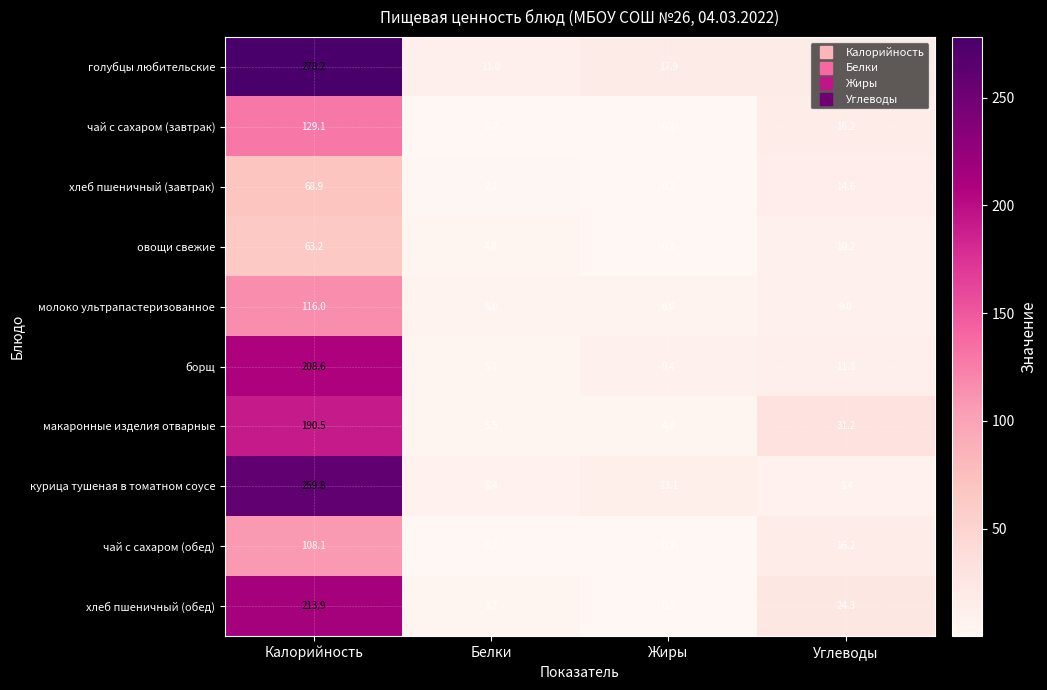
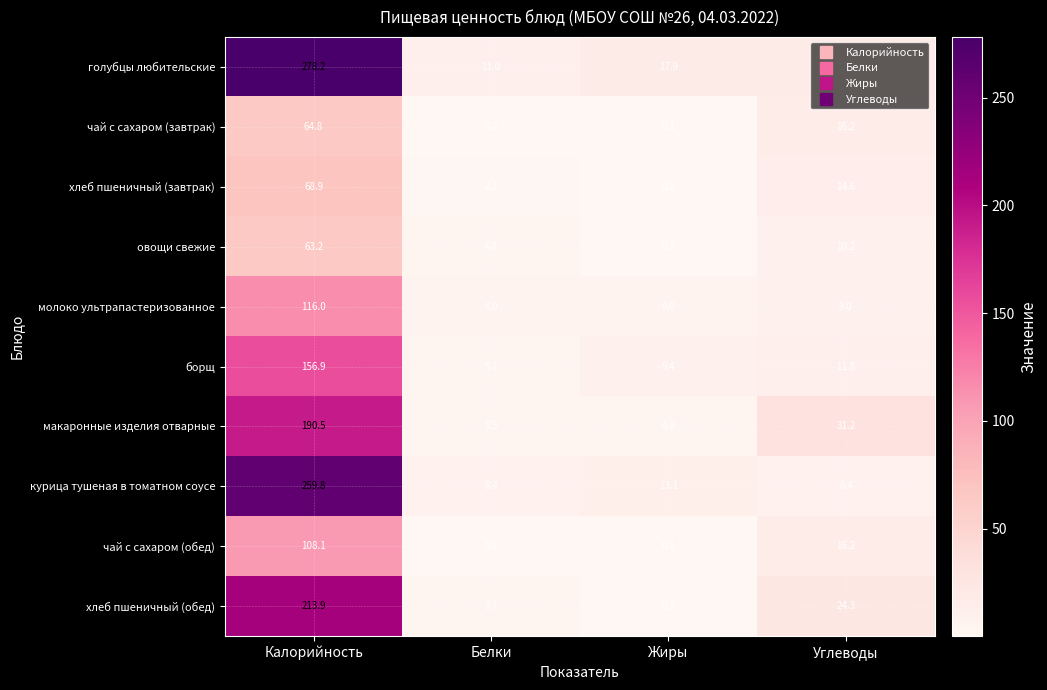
  {
    "голубцы любительские": {
      "Калорийность": 278.2
    },
    "чай с сахаром (завтрак)": {
-     "Калорийность": 129.1
+     "Калорийность": 64.8
    },
    "хлеб пшеничный (завтрак)": {
      "Калорийность": 68.9
    },
    "овощи свежие": {
      "Калорийность": 63.2
    },
    "молоко ультрапастеризованное": {
      "Калорийность": 116.0
    },
    "борщ": {
-     "Калорийность": 208.6
+     "Калорийность": 156.9
    },
    "макаронные изделия отварные": {
      "Калорийность": 190.5
    },
    "курица тушеная в томатном соусе": {
      "Калорийность": 259.8
    },
    "чай с сахаром (обед)": {
      "Калорийность": 108.1
    },
    "хлеб пшеничный (обед)": {
      "Калорийность": 213.9
    }
  }
